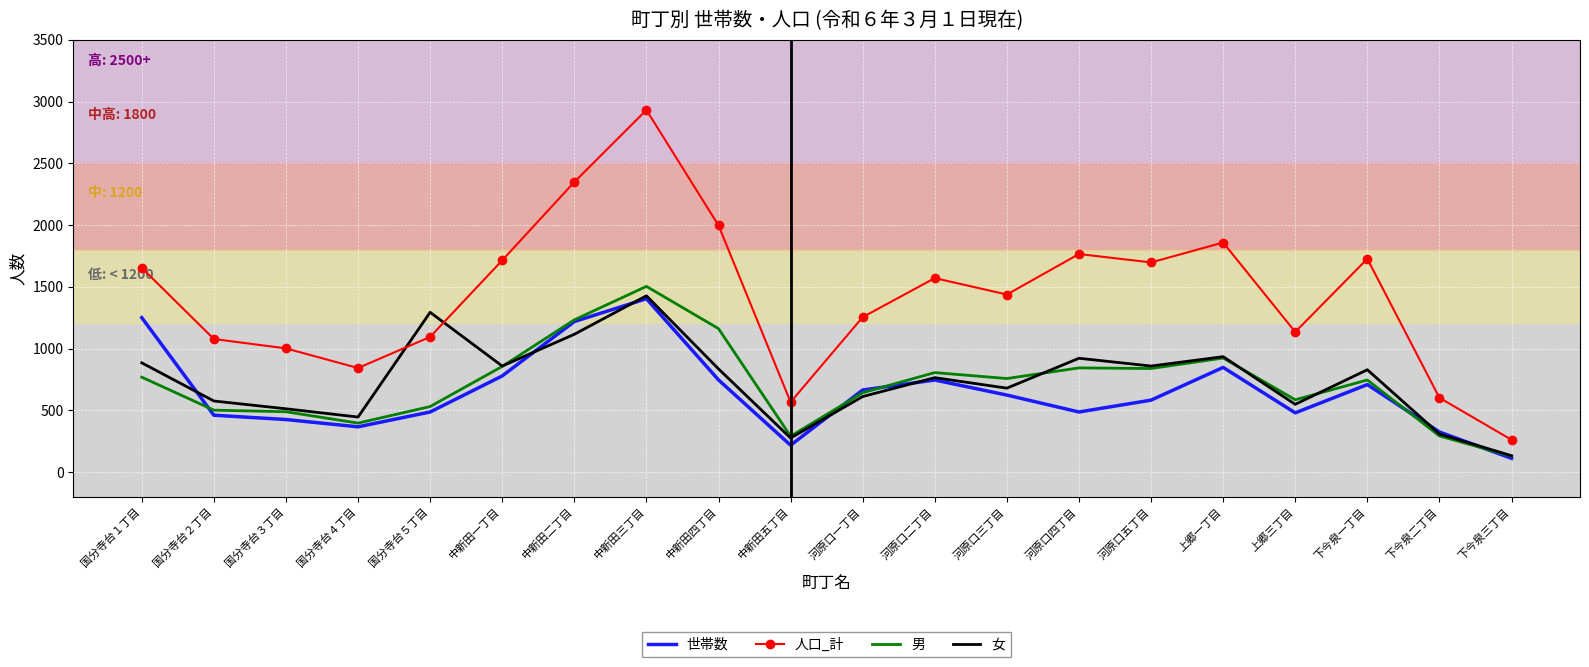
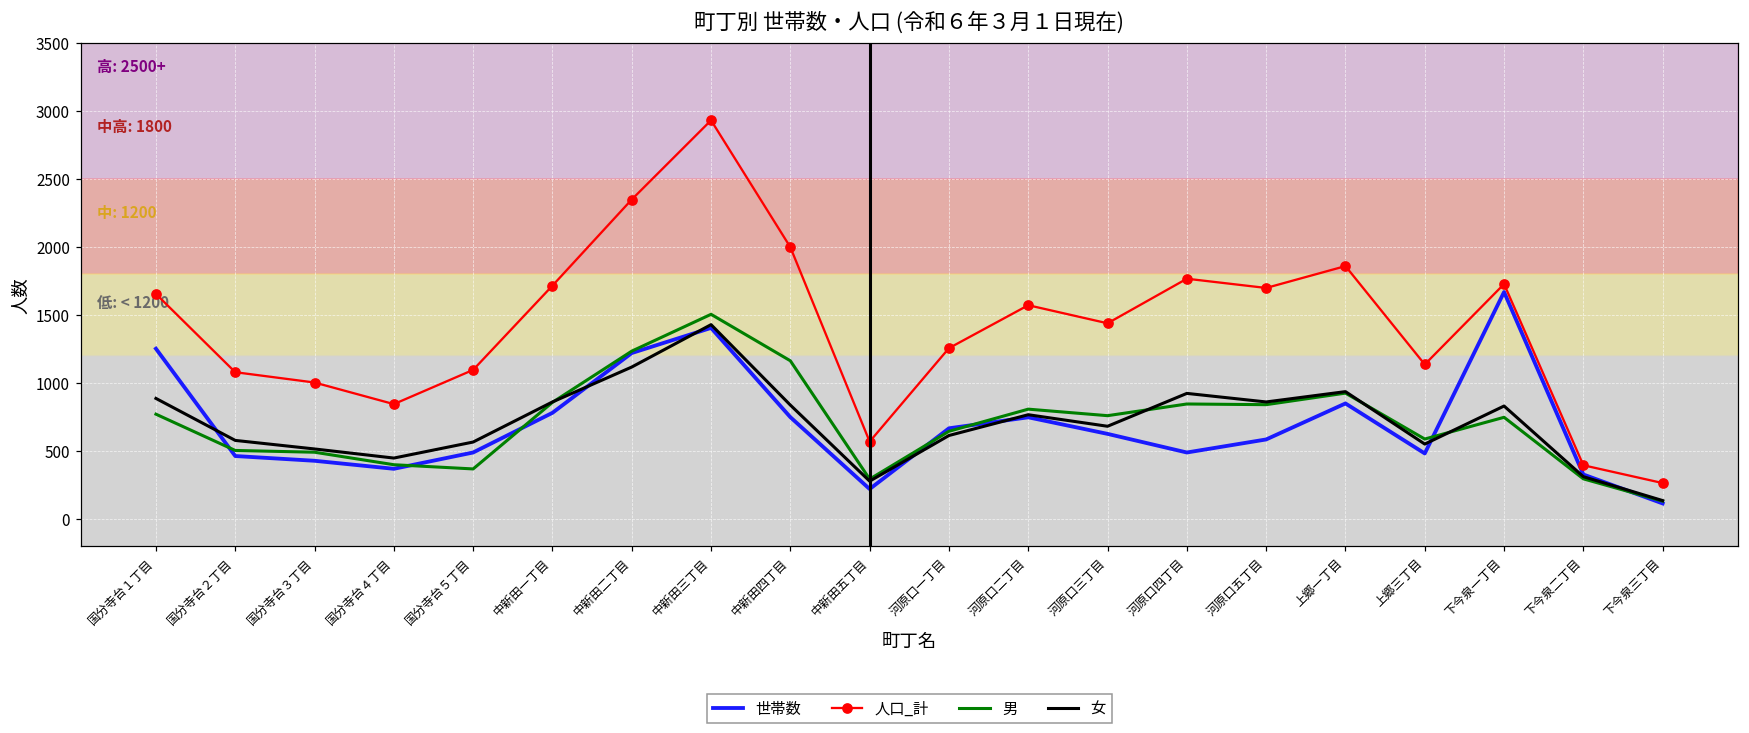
  {
    "世帯数": {
      "国分寺台１丁目": 1250,
      "国分寺台２丁目": 460,
      "国分寺台３丁目": 430,
      "国分寺台４丁目": 370,
      "国分寺台５丁目": 490,
      "中新田一丁目": 780,
      "中新田三丁目": 1400,
      "中新田四丁目": 750,
      "中新田五丁目": 220,
      "河原口一丁目": 670,
      "河原口三丁目": 620,
      "河原口四丁目": 490,
      "河原口五丁目": 580,
      "上郷一丁目": 850,
      "上郷三丁目": 480,
-     "下今泉一丁目": 710
+     "下今泉一丁目": 1670
    },
    "人口_計": {
      "国分寺台２丁目": 1080,
      "国分寺台３丁目": 1000,
      "国分寺台４丁目": 840,
      "国分寺台５丁目": 1100,
      "中新田一丁目": 1720,
      "中新田二丁目": 2350,
      "中新田三丁目": 2930,
      "中新田四丁目": 2000,
      "中新田五丁目": 570,
      "河原口一丁目": 1260,
      "河原口二丁目": 1570,
      "河原口三丁目": 1440,
      "河原口四丁目": 1770,
      "河原口五丁目": 1700,
      "上郷一丁目": 1860,
      "上郷三丁目": 1140,
      "下今泉一丁目": 1730,
-     "下今泉二丁目": 600,
+     "下今泉二丁目": 390,
      "下今泉三丁目": 260
    },
    "男": {
      "国分寺台１丁目": 770,
      "国分寺台２丁目": 500,
      "国分寺台３丁目": 490,
      "国分寺台４丁目": 400,
-     "国分寺台５丁目": 530,
+     "国分寺台５丁目": 370,
      "中新田三丁目": 1500,
      "中新田四丁目": 1160,
      "河原口一丁目": 640,
      "河原口二丁目": 810,
      "河原口三丁目": 760,
      "河原口四丁目": 840,
      "上郷三丁目": 590,
      "下今泉一丁目": 750
    },
    "女": {
      "国分寺台１丁目": 890,
      "国分寺台２丁目": 580,
      "国分寺台３丁目": 510,
      "国分寺台４丁目": 450,
-     "国分寺台５丁目": 1290,
+     "国分寺台５丁目": 560,
      "中新田二丁目": 1120,
      "中新田三丁目": 1430,
      "中新田四丁目": 840,
      "河原口一丁目": 610,
      "河原口三丁目": 680,
      "河原口四丁目": 920,
      "上郷三丁目": 550,
      "下今泉一丁目": 830
    }
  }
